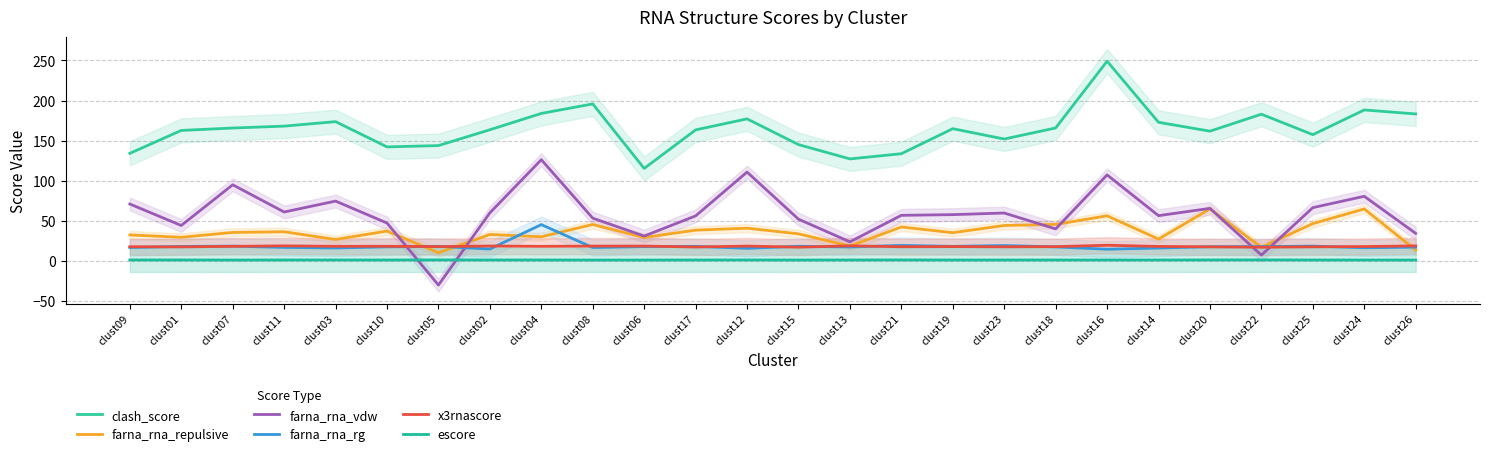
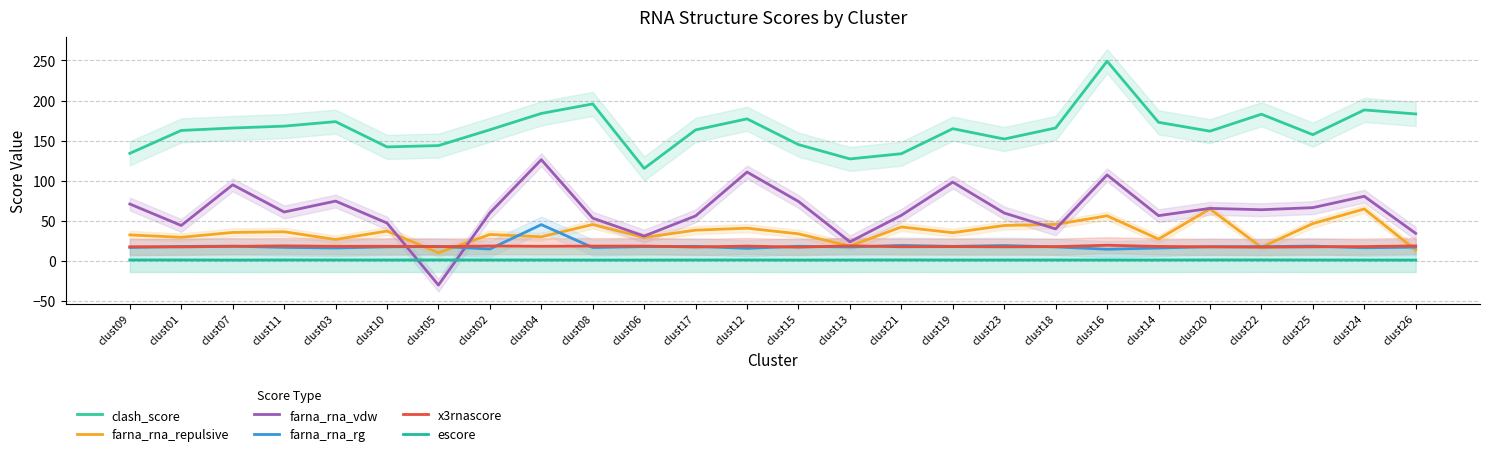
  {
    "farna_rna_repulsive": {
      "clust09": 30,
      "clust07": 40,
      "clust11": 40,
      "clust10": 40,
      "clust05": 10,
      "clust02": 30,
      "clust08": 50,
      "clust17": 40,
      "clust12": 40,
      "clust15": 30,
      "clust21": 40,
      "clust19": 40,
      "clust23": 40,
      "clust16": 60,
      "clust25": 50,
      "clust24": 60
    },
    "farna_rna_vdw": {
      "clust09": 70,
      "clust01": 40,
      "clust07": 100,
      "clust11": 60,
      "clust03": 70,
      "clust10": 50,
      "clust05": -30,
      "clust02": 60,
      "clust04": 130,
      "clust17": 60,
      "clust12": 110,
-     "clust15": 50,
+     "clust15": 70,
      "clust21": 60,
-     "clust19": 60,
+     "clust19": 100,
      "clust23": 60,
      "clust18": 40,
      "clust16": 110,
      "clust14": 60,
-     "clust22": 10,
+     "clust22": 60,
      "clust25": 70,
      "clust24": 80,
      "clust26": 30
    },
    "farna_rna_rg": {
      "clust04": 50
    },
    "x3rnascore": {
      "clust16": 20
    }
  }
